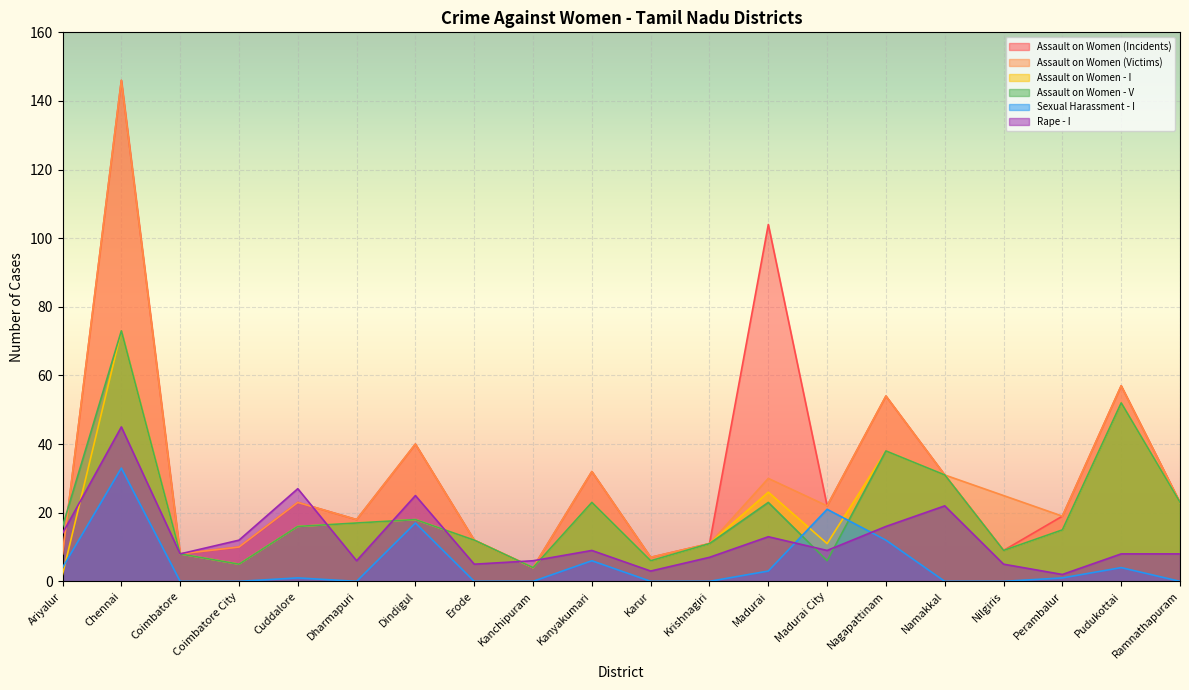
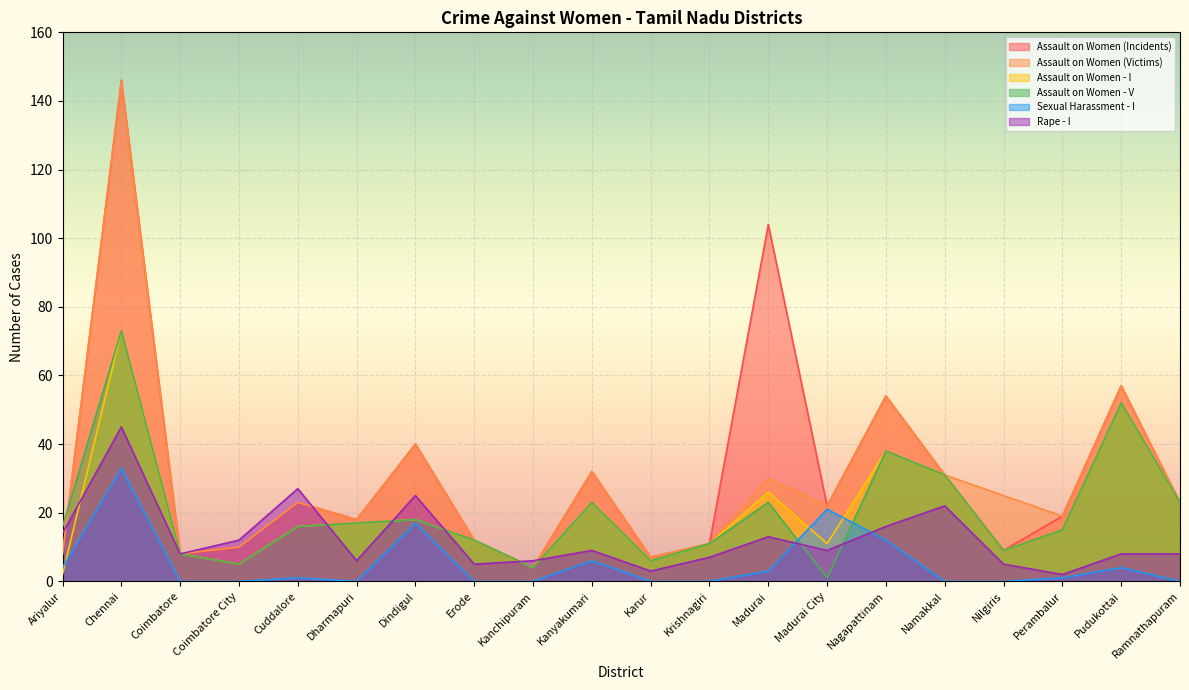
  {
    "Assault on Women - I": {
      "Ariyalur": 2,
      "Madurai": 26,
      "Madurai City": 11
    },
    "Assault on Women - V": {
      "Ariyalur": 16,
      "Madurai": 23,
-     "Madurai City": 6
+     "Madurai City": 1
    },
    "Sexual Harassment - I": {
      "Ariyalur": 4,
      "Chennai": 33,
      "Coimbatore": 0,
      "Coimbatore City": 0,
      "Cuddalore": 1,
      "Dharmapuri": 0,
      "Dindigul": 17,
      "Erode": 0,
      "Kanchipuram": 0,
      "Kanyakumari": 6,
      "Karur": 0,
      "Krishnagiri": 0,
      "Madurai": 3,
      "Madurai City": 21,
      "Nagapattinam": 12,
      "Namakkal": 0,
      "Nilgiris": 0,
      "Perambalur": 1,
      "Pudukottai": 4,
      "Ramnathapuram": 0
    },
    "Rape - I": {
      "Ariyalur": 14,
      "Chennai": 45,
      "Coimbatore City": 12,
      "Cuddalore": 27,
      "Dharmapuri": 6,
      "Dindigul": 25,
      "Erode": 5,
      "Kanchipuram": 6,
      "Kanyakumari": 9,
      "Karur": 3,
      "Krishnagiri": 7,
      "Madurai": 13,
      "Madurai City": 9,
      "Nagapattinam": 16,
      "Namakkal": 22,
      "Nilgiris": 5,
      "Perambalur": 2,
      "Pudukottai": 8,
      "Ramnathapuram": 8
    }
  }
